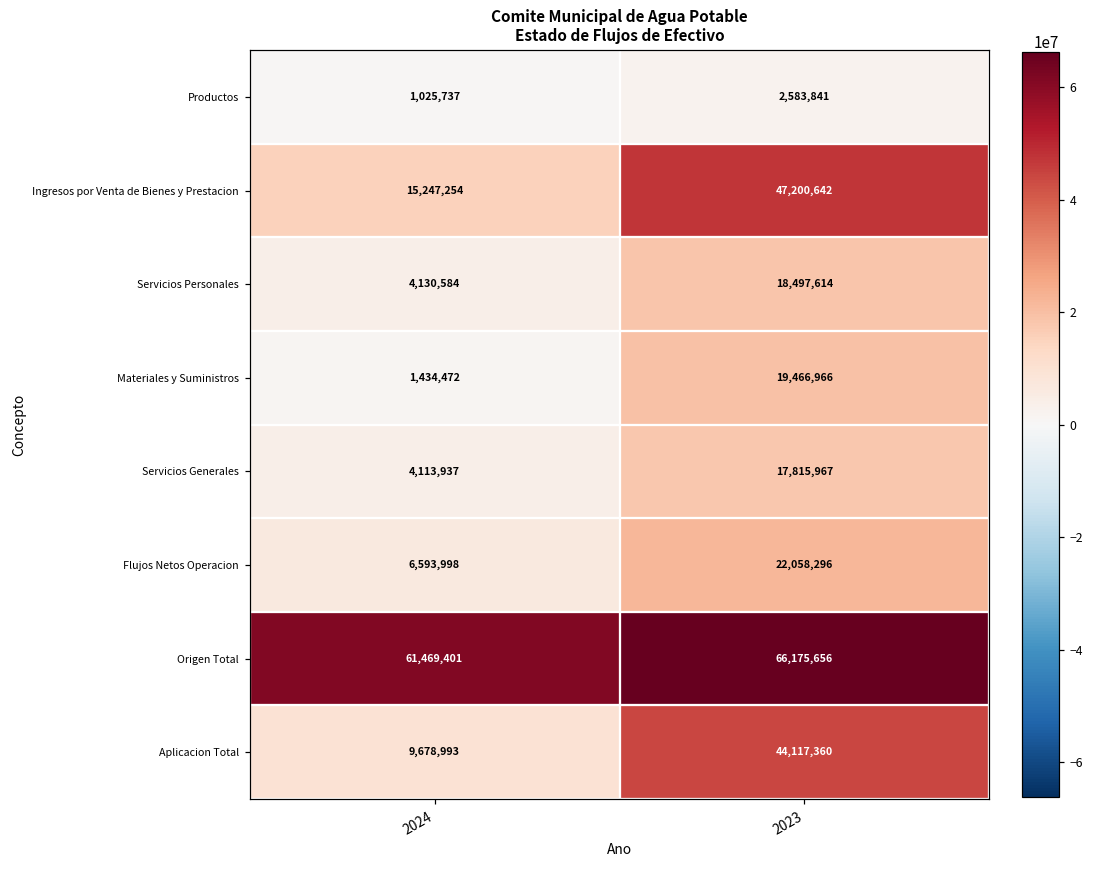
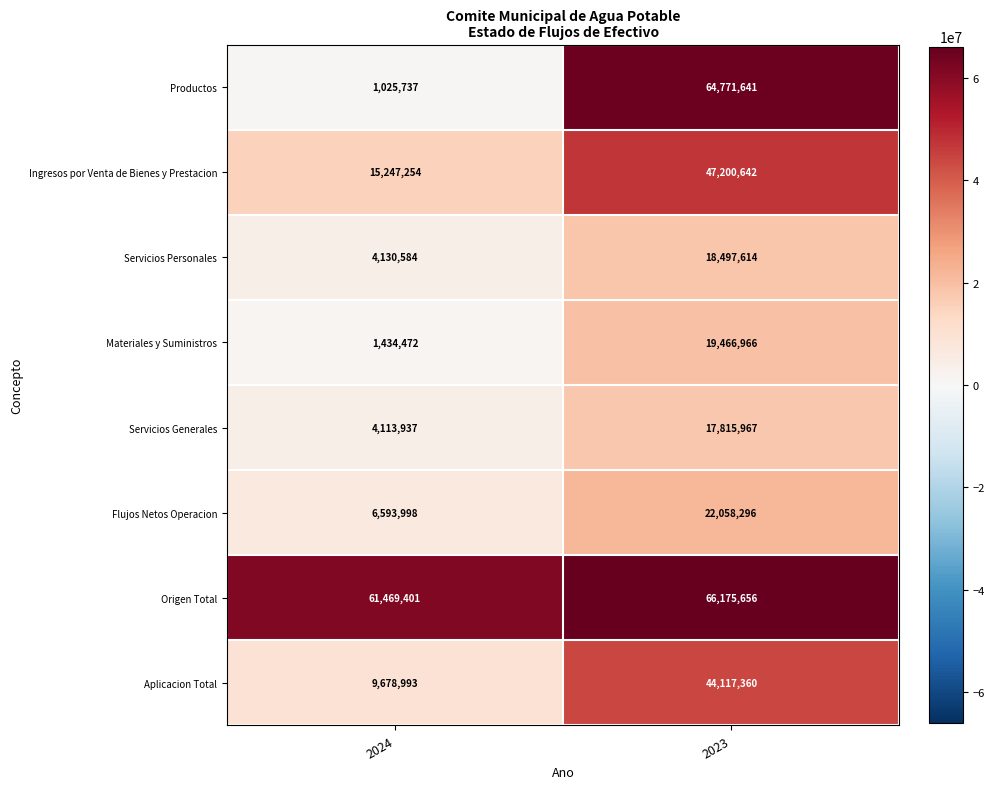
  {
    "Productos": {
      "2024": "1,025,737",
-     "2023": "2,583,841"
+     "2023": "64,771,641"
    },
    "Ingresos por Venta de Bienes y Prestacion": {
      "2024": "15,247,254",
      "2023": "47,200,642"
    },
    "Servicios Personales": {
      "2024": "4,130,584",
      "2023": "18,497,614"
    },
    "Materiales y Suministros": {
      "2024": "1,434,472",
      "2023": "19,466,966"
    },
    "Servicios Generales": {
      "2024": "4,113,937",
      "2023": "17,815,967"
    },
    "Flujos Netos Operacion": {
      "2024": "6,593,998",
      "2023": "22,058,296"
    },
    "Origen Total": {
      "2024": "61,469,401",
      "2023": "66,175,656"
    },
    "Aplicacion Total": {
      "2024": "9,678,993",
      "2023": "44,117,360"
    }
  }
